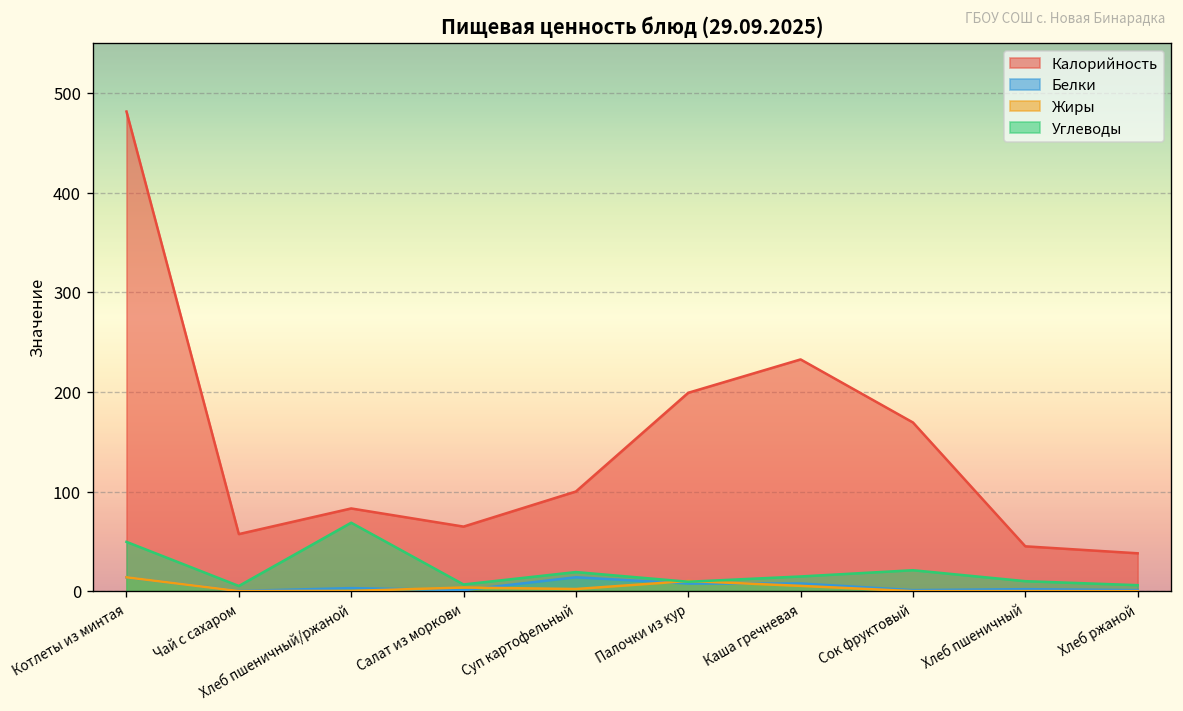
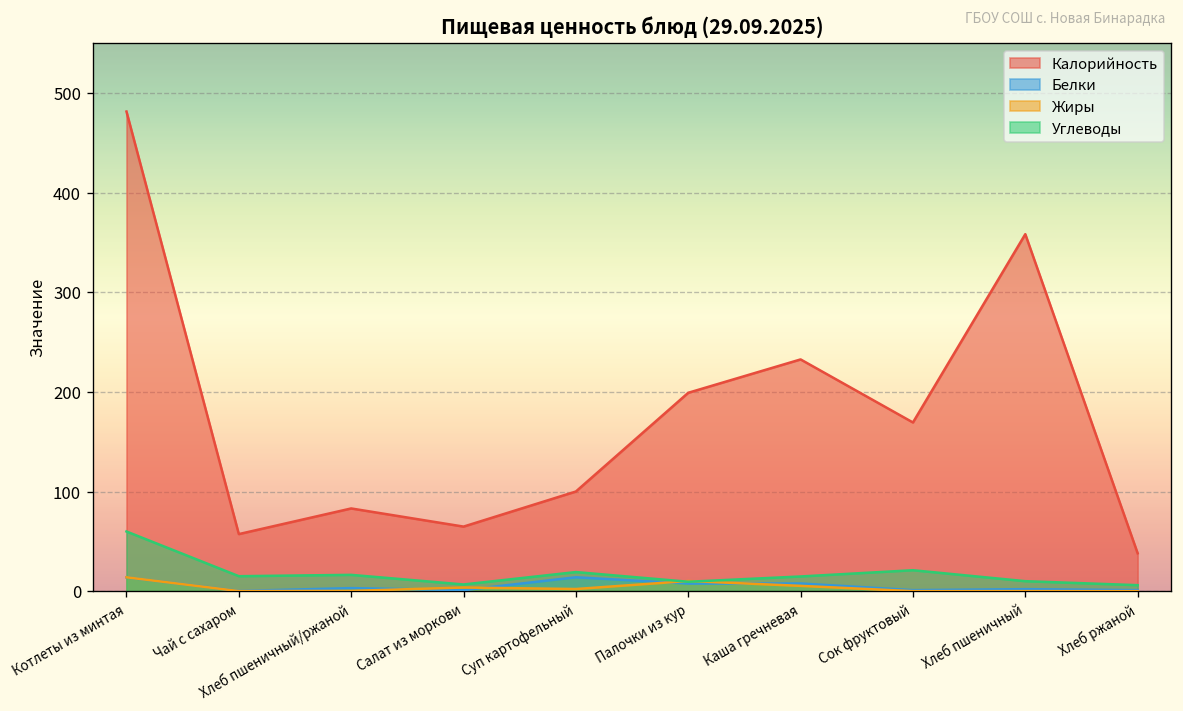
  {
    "Калорийность": {
      "Котлеты из минтая": 480,
      "Чай с сахаром": 60,
      "Хлеб пшеничный/ржаной": 80,
      "Салат из моркови": 60,
      "Суп картофельный": 100,
      "Палочки из кур": 200,
      "Каша гречневая": 230,
      "Сок фруктовый": 170,
-     "Хлеб пшеничный": 50,
+     "Хлеб пшеничный": 360,
      "Хлеб ржаной": 40
    },
    "Белки": {
      "Суп картофельный": 10
    },
    "Жиры": {
      "Суп картофельный": 0
    },
    "Углеводы": {
-     "Котлеты из минтая": 50,
-     "Чай с сахаром": 10,
-     "Хлеб пшеничный/ржаной": 70,
+     "Котлеты из минтая": 60,
+     "Чай с сахаром": 20,
+     "Хлеб пшеничный/ржаной": 20,
      "Суп картофельный": 20,
      "Каша гречневая": 10,
      "Сок фруктовый": 20,
      "Хлеб пшеничный": 10,
      "Хлеб ржаной": 10
    }
  }
